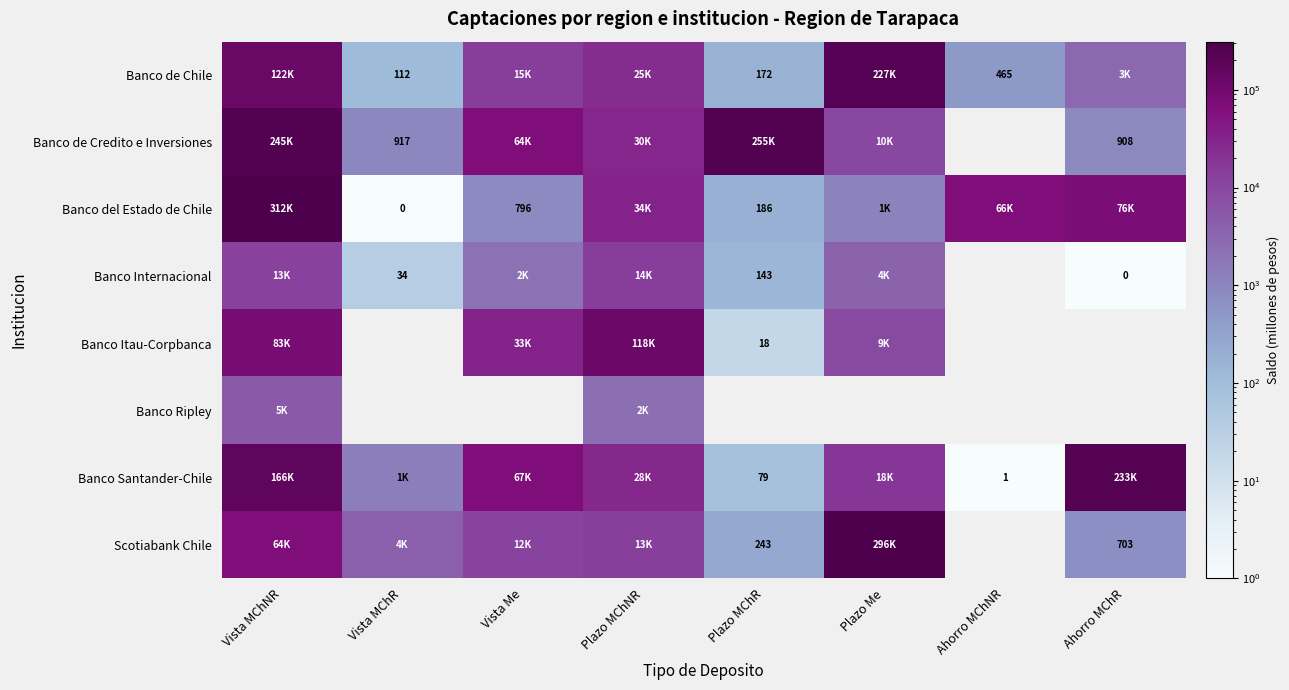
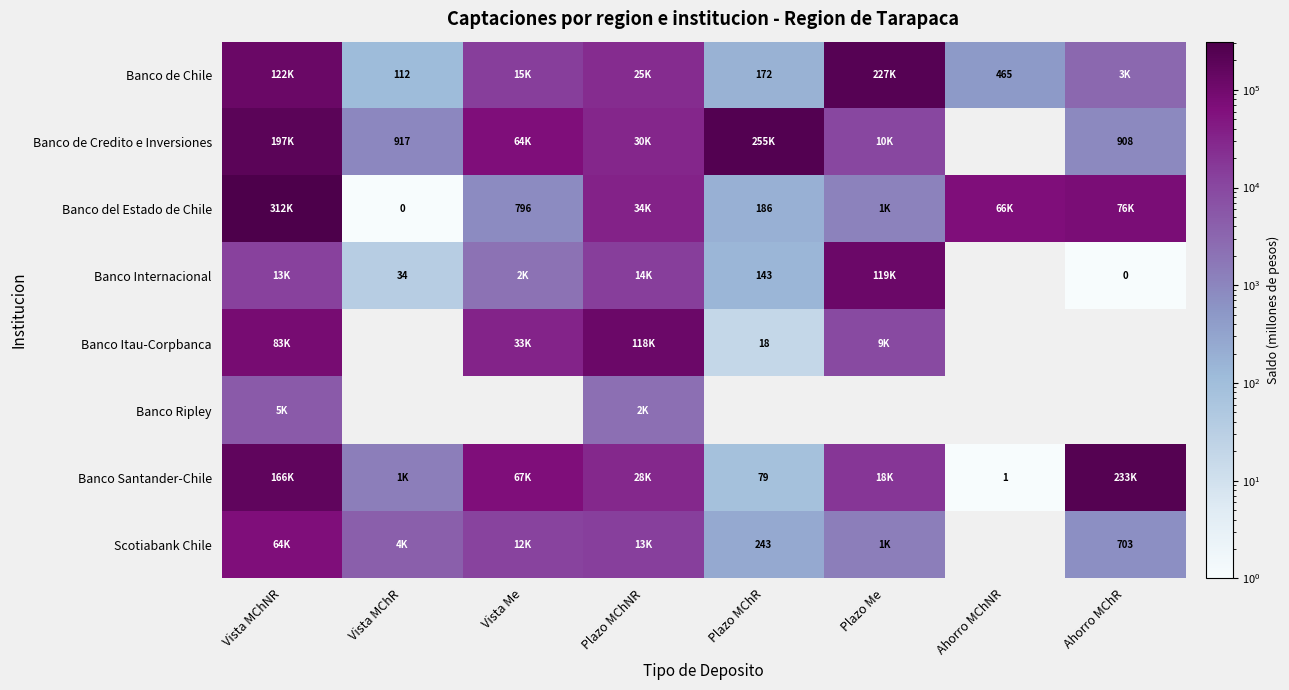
  {
    "Banco de Chile": {
      "Vista MChNR": "122K",
      "Vista MChR": "112",
      "Vista Me": "15K",
      "Plazo MChNR": "25K",
      "Plazo MChR": "172",
      "Plazo Me": "227K",
      "Ahorro MChNR": "465",
      "Ahorro MChR": "3K"
    },
    "Banco de Credito e Inversiones": {
-     "Vista MChNR": "245K",
+     "Vista MChNR": "197K",
      "Vista MChR": "917",
      "Vista Me": "64K",
      "Plazo MChNR": "30K",
      "Plazo MChR": "255K",
      "Plazo Me": "10K",
      "Ahorro MChR": "908"
    },
    "Banco del Estado de Chile": {
      "Vista MChNR": "312K",
      "Vista MChR": "0",
      "Vista Me": "796",
      "Plazo MChNR": "34K",
      "Plazo MChR": "186",
      "Plazo Me": "1K",
      "Ahorro MChNR": "66K",
      "Ahorro MChR": "76K"
    },
    "Banco Internacional": {
      "Vista MChNR": "13K",
      "Vista MChR": "34",
      "Vista Me": "2K",
      "Plazo MChNR": "14K",
      "Plazo MChR": "143",
-     "Plazo Me": "4K",
+     "Plazo Me": "119K",
      "Ahorro MChR": "0"
    },
    "Banco Itau-Corpbanca": {
      "Vista MChNR": "83K",
      "Vista Me": "33K",
      "Plazo MChNR": "118K",
      "Plazo MChR": "18",
      "Plazo Me": "9K"
    },
    "Banco Ripley": {
      "Vista MChNR": "5K",
      "Plazo MChNR": "2K"
    },
    "Banco Santander-Chile": {
      "Vista MChNR": "166K",
      "Vista MChR": "1K",
      "Vista Me": "67K",
      "Plazo MChNR": "28K",
      "Plazo MChR": "79",
      "Plazo Me": "18K",
      "Ahorro MChNR": "1",
      "Ahorro MChR": "233K"
    },
    "Scotiabank Chile": {
      "Vista MChNR": "64K",
      "Vista MChR": "4K",
      "Vista Me": "12K",
      "Plazo MChNR": "13K",
      "Plazo MChR": "243",
-     "Plazo Me": "296K",
+     "Plazo Me": "1K",
      "Ahorro MChR": "703"
    }
  }
